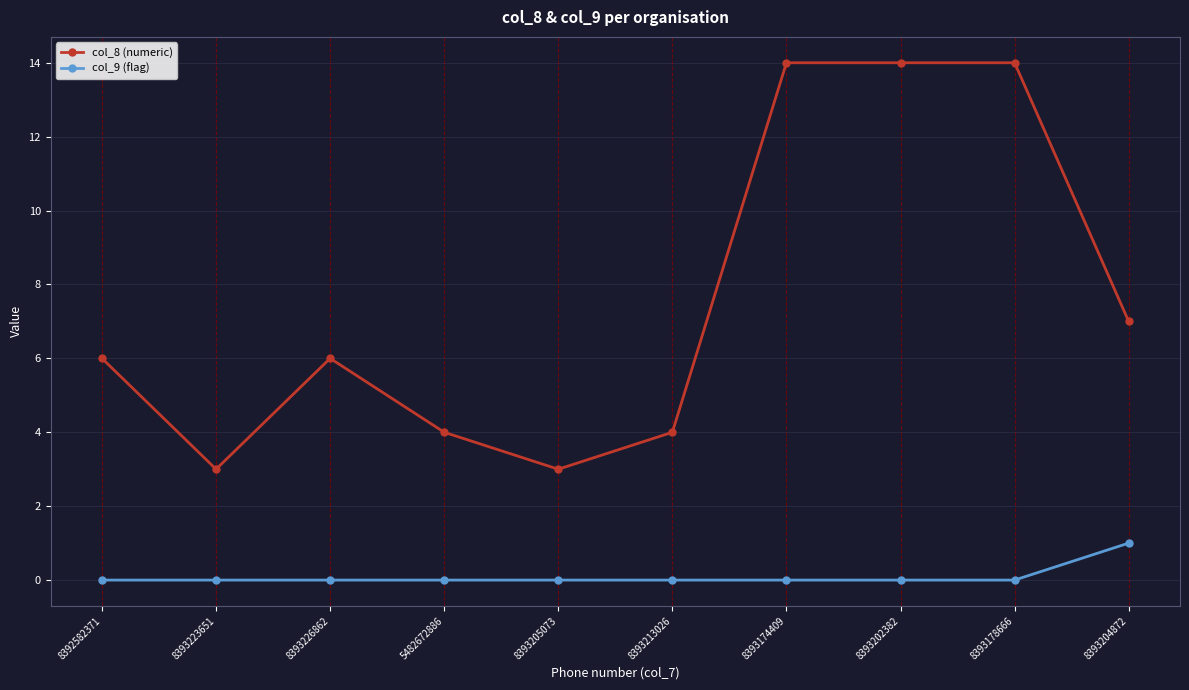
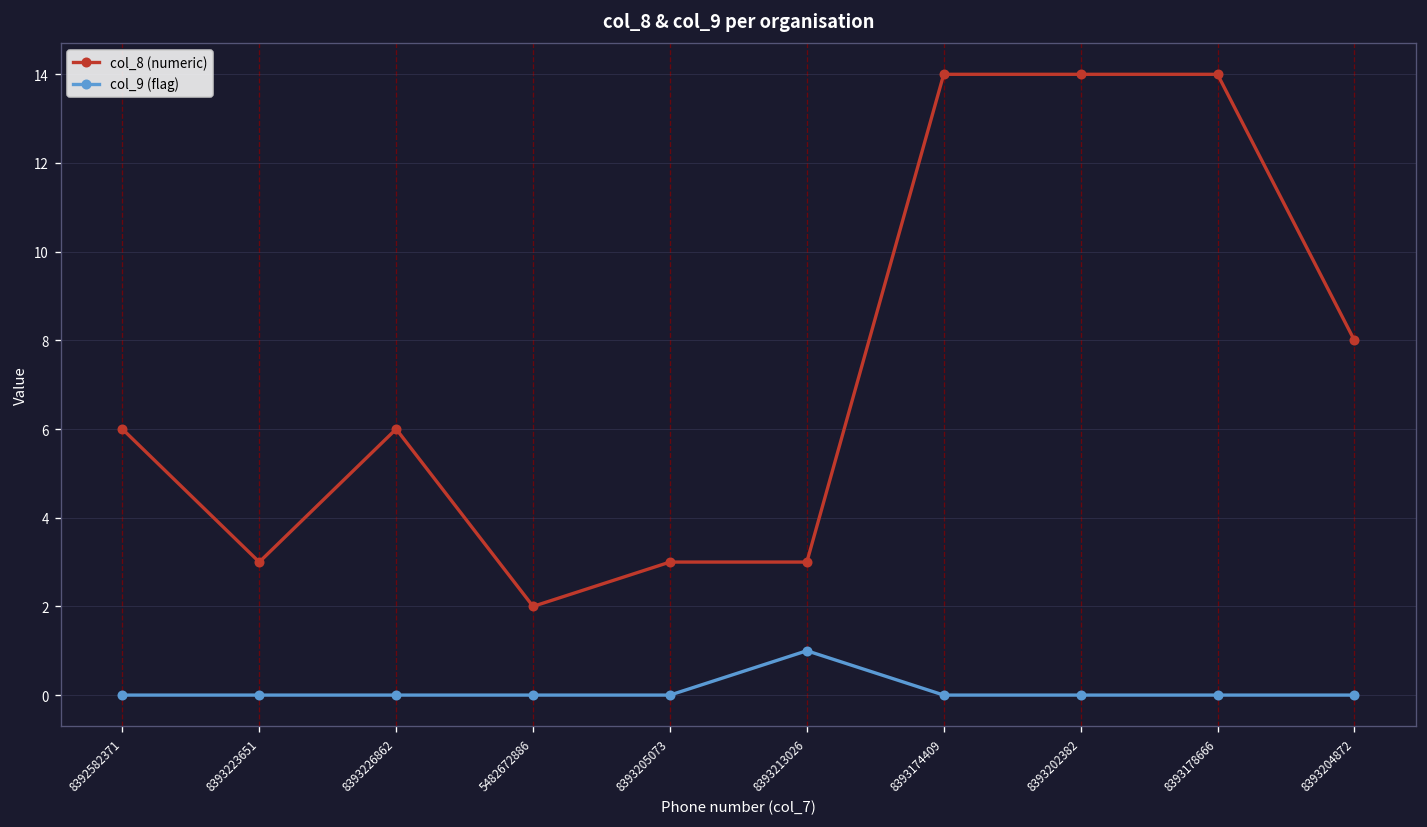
  {
    "col_8 (numeric)": {
      "8392582371": 6,
      "8393223651": 3,
      "8393226862": 6,
-     "5482672886": 4,
+     "5482672886": 2,
      "8393205073": 3,
-     "8393213026": 4,
+     "8393213026": 3,
      "8393174409": 14,
      "8393202382": 14,
      "8393178666": 14,
-     "8393204872": 7
+     "8393204872": 8
    },
    "col_9 (flag)": {
      "8392582371": 0,
      "8393223651": 0,
      "8393226862": 0,
      "5482672886": 0,
      "8393205073": 0,
-     "8393213026": 0,
+     "8393213026": 1,
      "8393174409": 0,
      "8393202382": 0,
      "8393178666": 0,
-     "8393204872": 1
+     "8393204872": 0
    }
  }
